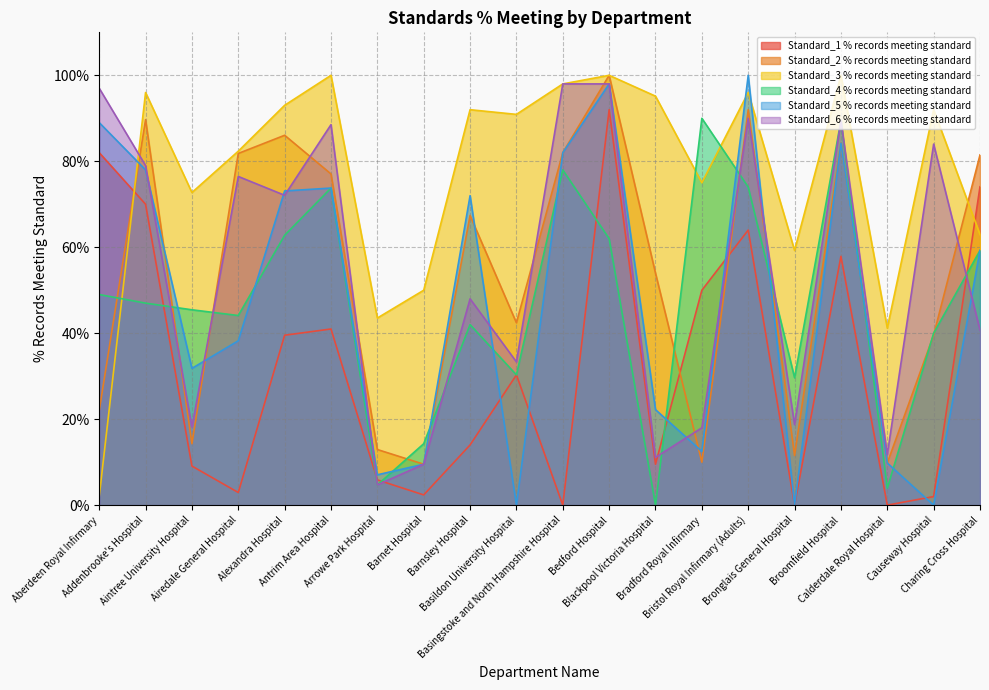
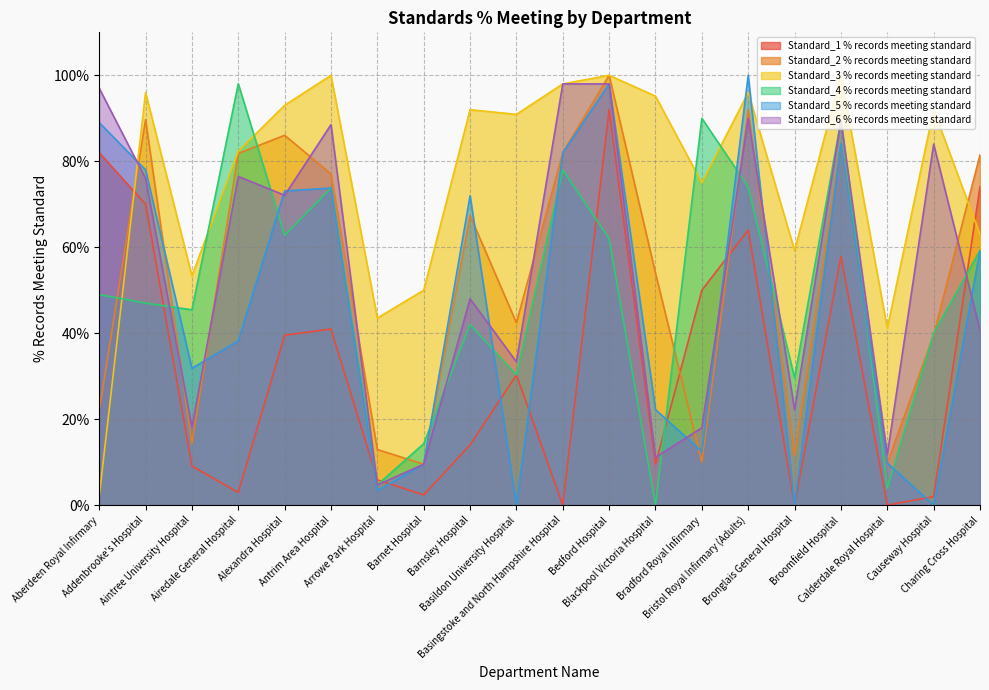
  {
    "Standard_3 % records meeting standard": {
      "Aberdeen Royal Infirmary": "2%",
      "Addenbrooke's Hospital": "96%",
-     "Aintree University Hospital": "73%",
+     "Aintree University Hospital": "53%",
      "Alexandra Hospital": "93%",
      "Antrim Area Hospital": "100%",
      "Arrowe Park Hospital": "44%",
      "Barnet Hospital": "50%",
      "Barnsley Hospital": "92%",
      "Basildon University Hospital": "91%",
      "Blackpool Victoria Hospital": "95%",
      "Bradford Royal Infirmary": "75%",
      "Bristol Royal Infirmary (Adults)": "96%",
      "Bronglais General Hospital": "59%",
      "Calderdale Royal Hospital": "41%",
      "Charing Cross Hospital": "63%"
    },
    "Standard_4 % records meeting standard": {
      "Aberdeen Royal Infirmary": "49%",
      "Addenbrooke's Hospital": "47%",
      "Aintree University Hospital": "45%",
-     "Airedale General Hospital": "44%",
+     "Airedale General Hospital": "98%",
      "Alexandra Hospital": "63%",
      "Barnet Hospital": "14%",
      "Barnsley Hospital": "42%",
      "Basingstoke and North Hampshire Hospital": "78%",
      "Bedford Hospital": "62%",
      "Blackpool Victoria Hospital": "0%",
      "Bradford Royal Infirmary": "90%",
      "Bristol Royal Infirmary (Adults)": "74%",
      "Bronglais General Hospital": "30%",
      "Calderdale Royal Hospital": "4%"
    },
    "Standard_5 % records meeting standard": {
      "Aberdeen Royal Infirmary": "89%",
      "Addenbrooke's Hospital": "78%",
      "Aintree University Hospital": "32%",
      "Airedale General Hospital": "38%",
      "Alexandra Hospital": "73%",
-     "Arrowe Park Hospital": "7%",
+     "Arrowe Park Hospital": "3%",
      "Barnsley Hospital": "72%",
      "Basildon University Hospital": "0%",
      "Blackpool Victoria Hospital": "22%",
      "Bradford Royal Infirmary": "13%",
      "Bristol Royal Infirmary (Adults)": "100%",
      "Causeway Hospital": "0%"
    },
    "Standard_6 % records meeting standard": {
      "Aberdeen Royal Infirmary": "97%",
-     "Addenbrooke's Hospital": "79%",
+     "Addenbrooke's Hospital": "76%",
      "Aintree University Hospital": "18%",
      "Airedale General Hospital": "76%",
      "Alexandra Hospital": "72%",
      "Antrim Area Hospital": "89%",
      "Barnsley Hospital": "48%",
      "Basildon University Hospital": "33%",
      "Blackpool Victoria Hospital": "11%",
      "Bradford Royal Infirmary": "18%",
      "Bristol Royal Infirmary (Adults)": "90%",
-     "Bronglais General Hospital": "19%",
+     "Bronglais General Hospital": "22%",
      "Calderdale Royal Hospital": "12%",
      "Causeway Hospital": "84%",
      "Charing Cross Hospital": "41%"
    }
  }
